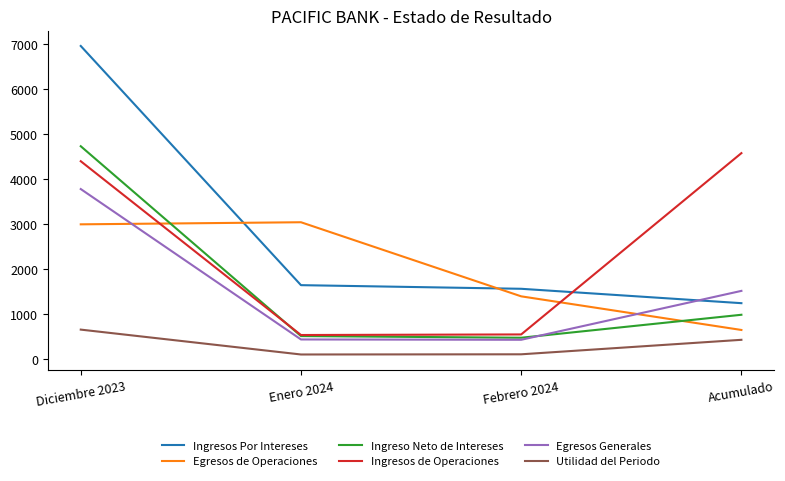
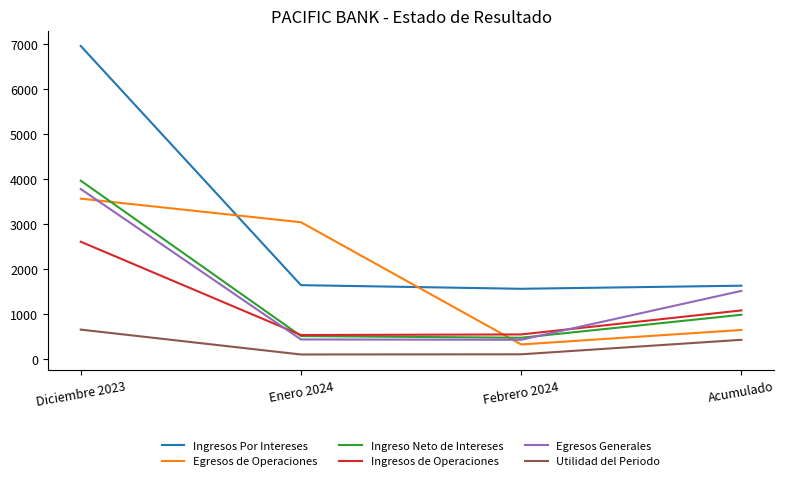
  {
    "Ingresos Por Intereses": {
      "Diciembre 2023": 7000,
      "Enero 2024": 1600,
      "Febrero 2024": 1600,
-     "Acumulado": 1200
+     "Acumulado": 1600
    },
    "Egresos de Operaciones": {
-     "Diciembre 2023": 3000,
+     "Diciembre 2023": 3600,
      "Enero 2024": 3000,
-     "Febrero 2024": 1400,
+     "Febrero 2024": 300,
      "Acumulado": 600
    },
    "Ingreso Neto de Intereses": {
-     "Diciembre 2023": 4700,
+     "Diciembre 2023": 4000,
      "Acumulado": 1000
    },
    "Ingresos de Operaciones": {
-     "Diciembre 2023": 4400,
+     "Diciembre 2023": 2600,
      "Febrero 2024": 500,
-     "Acumulado": 4600
+     "Acumulado": 1100
    },
    "Egresos Generales": {
      "Diciembre 2023": 3800,
      "Enero 2024": 400,
      "Acumulado": 1500
    },
    "Utilidad del Periodo": {
      "Diciembre 2023": 700,
      "Enero 2024": 100,
      "Febrero 2024": 100,
      "Acumulado": 400
    }
  }
